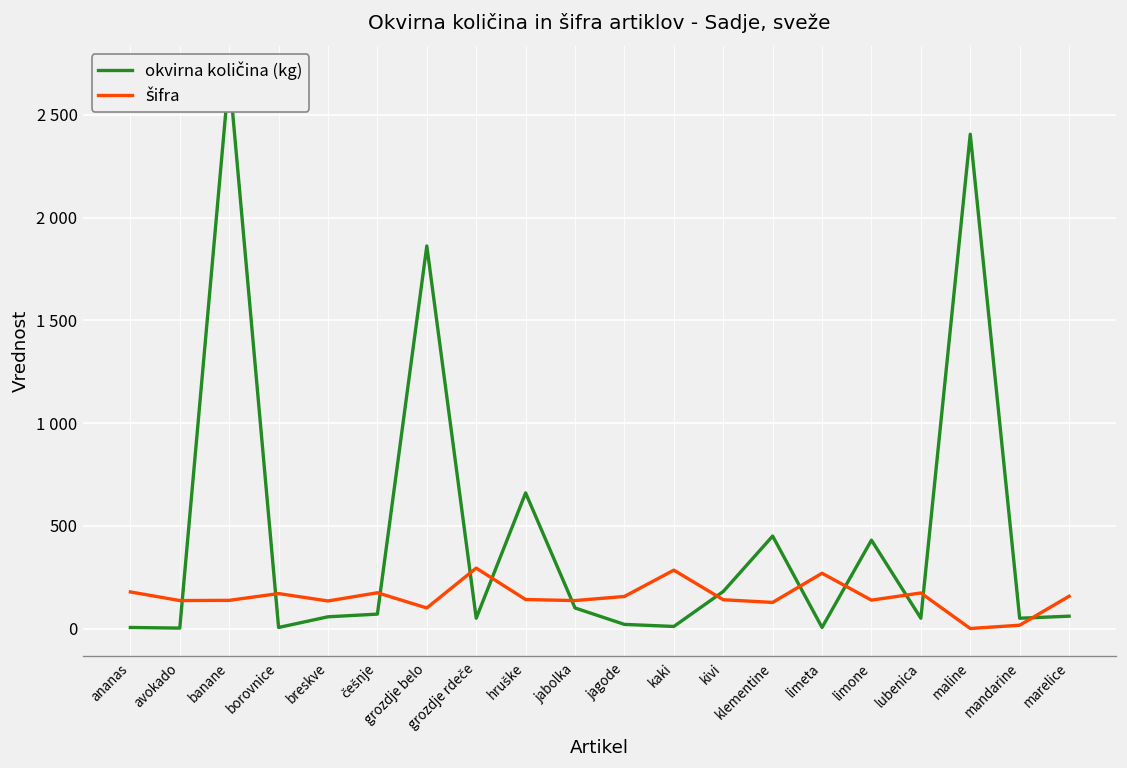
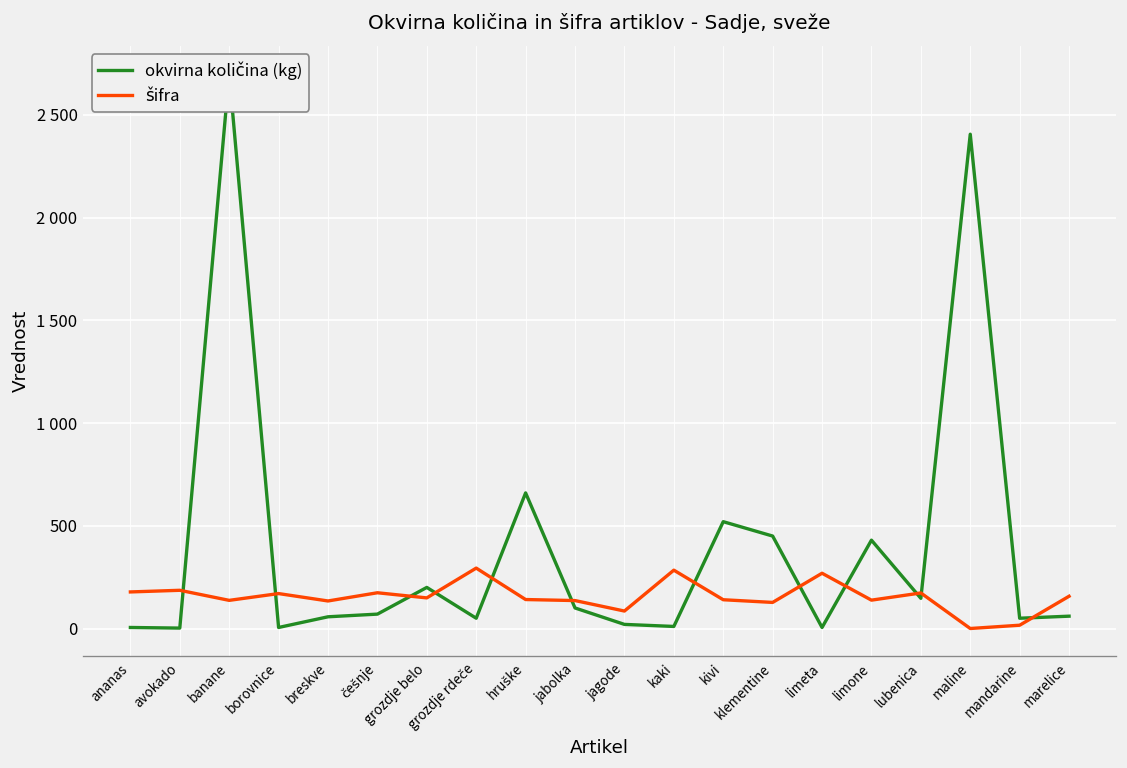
  {
    "okvirna količina (kg)": {
      "ananas": 10,
      "avokado": 0,
      "borovnice": 10,
      "breskve": 60,
      "češnje": 70,
-     "grozdje belo": 1860,
+     "grozdje belo": 200,
      "grozdje rdeče": 50,
      "hruške": 660,
      "jabolka": 100,
      "jagode": 20,
      "kaki": 10,
-     "kivi": 180,
+     "kivi": 520,
      "klementine": 450,
      "limeta": 10,
      "limone": 430,
-     "lubenica": 50,
+     "lubenica": 150,
      "maline": 2410,
      "mandarine": 50,
      "marelice": 60
    },
    "šifra": {
      "ananas": 180,
-     "avokado": 140,
+     "avokado": 190,
      "banane": 140,
      "borovnice": 170,
      "breskve": 130,
      "češnje": 170,
-     "grozdje belo": 100,
+     "grozdje belo": 150,
      "grozdje rdeče": 290,
      "hruške": 140,
      "jabolka": 140,
-     "jagode": 160,
+     "jagode": 90,
      "kaki": 280,
      "kivi": 140,
      "klementine": 130,
      "limeta": 270,
      "limone": 140,
      "lubenica": 170,
      "maline": 0,
      "mandarine": 20,
      "marelice": 160
    }
  }
